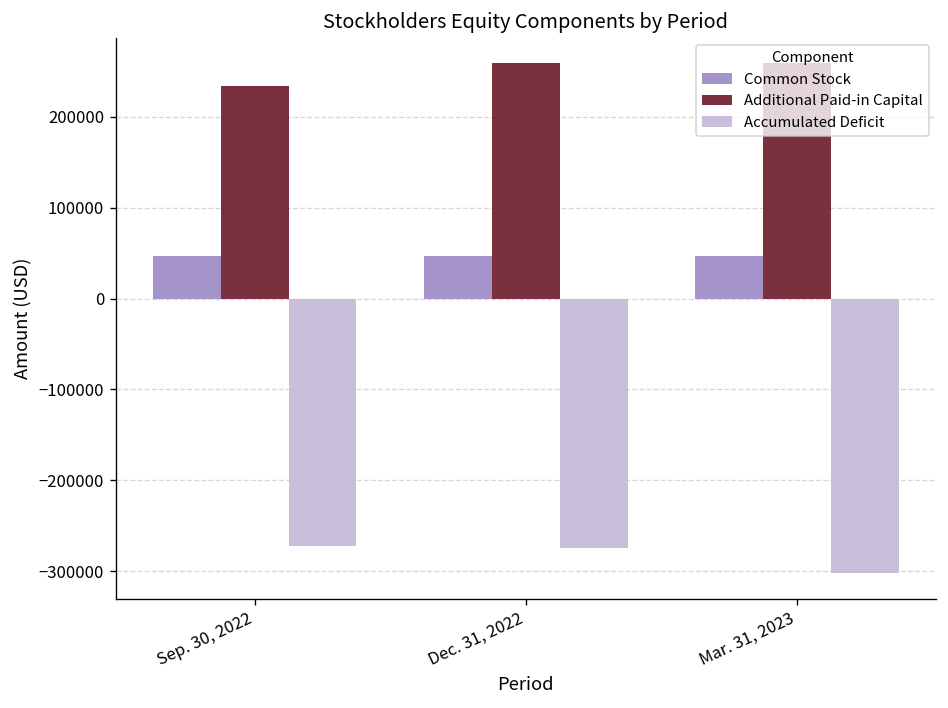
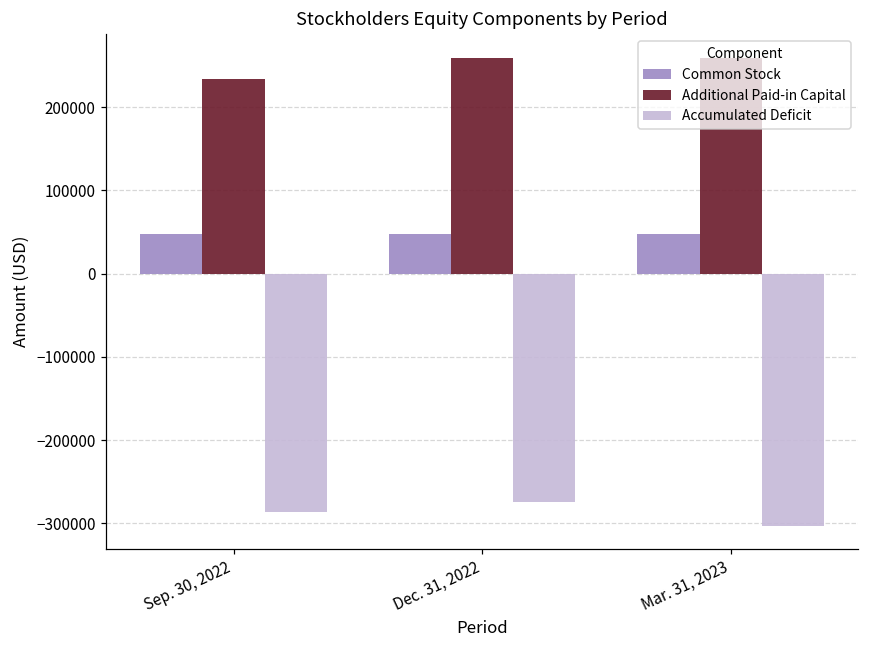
  {
    "Common Stock": {
      "Sep. 30, 2022": 50000,
      "Dec. 31, 2022": 50000,
      "Mar. 31, 2023": 50000
    },
    "Additional Paid-in Capital": {
      "Sep. 30, 2022": 230000,
      "Dec. 31, 2022": 260000
    },
    "Accumulated Deficit": {
-     "Sep. 30, 2022": -270000,
+     "Sep. 30, 2022": -290000,
      "Dec. 31, 2022": -270000,
      "Mar. 31, 2023": -300000
    }
  }
